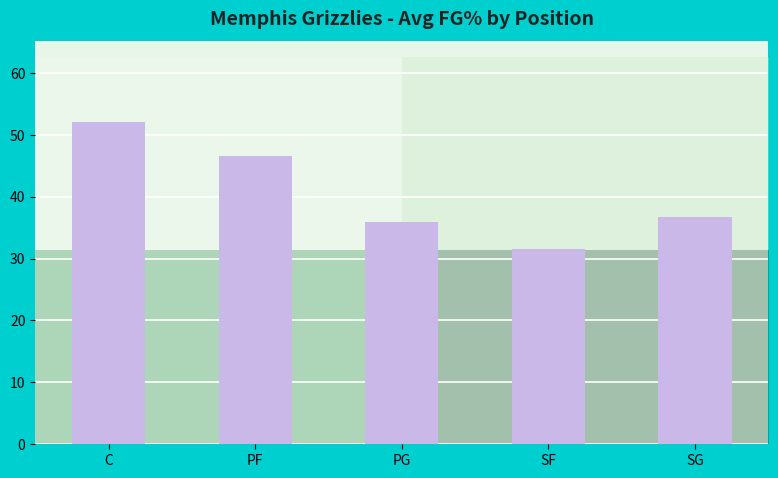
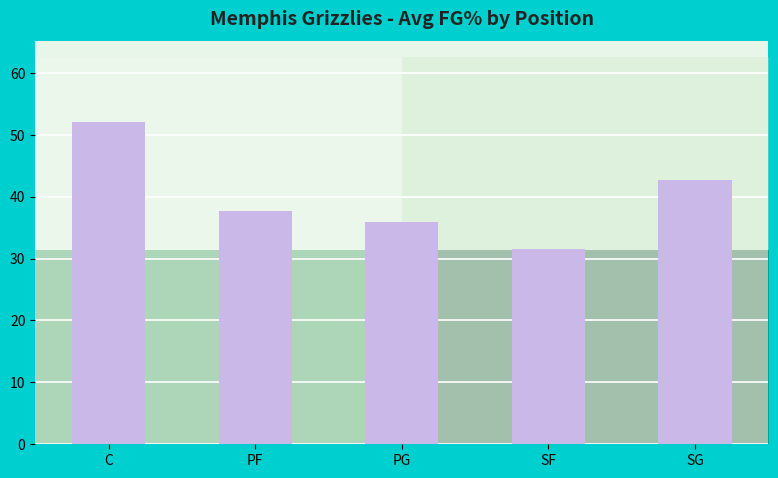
  {
    "C": 52,
-   "PF": 47,
+   "PF": 38,
    "PG": 36,
    "SF": 32,
-   "SG": 37
+   "SG": 43
  }
